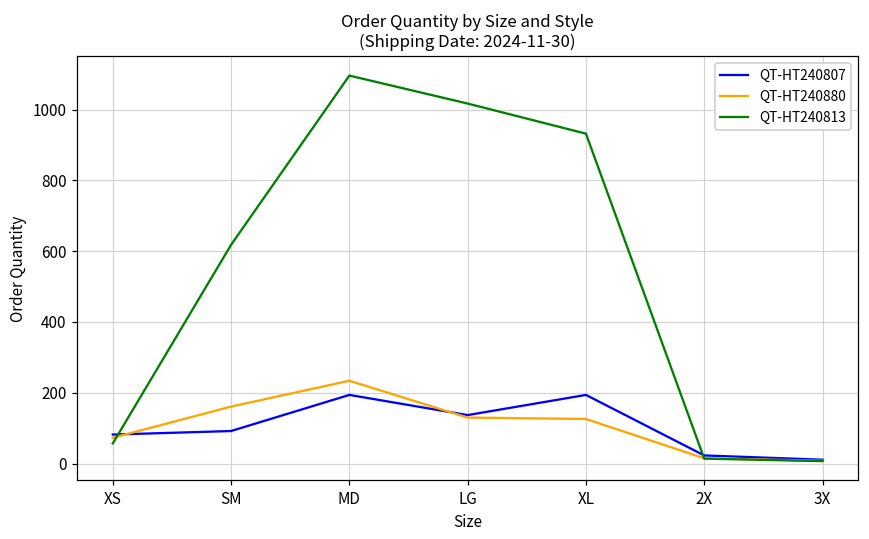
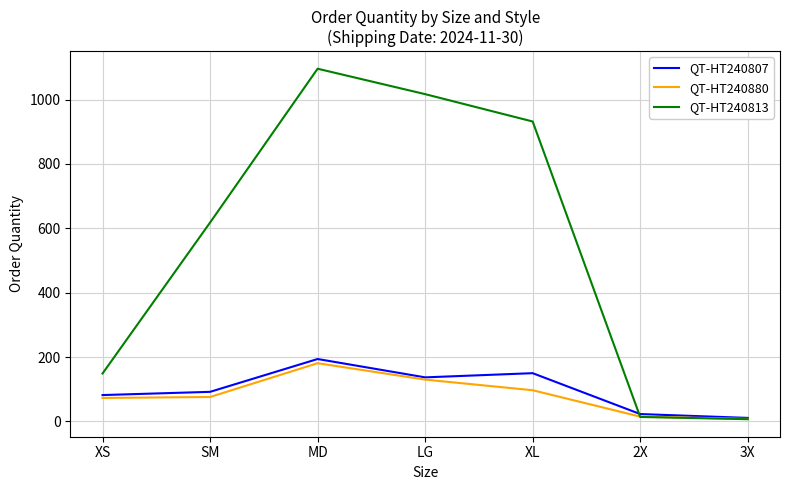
  {
    "QT-HT240807": {
      "XS": 80,
      "SM": 90,
      "MD": 190,
-     "XL": 190,
+     "XL": 150,
      "2X": 20
    },
    "QT-HT240880": {
      "XS": 70,
-     "SM": 160,
-     "MD": 230,
-     "XL": 130
+     "SM": 80,
+     "MD": 180,
+     "XL": 100
    },
    "QT-HT240813": {
-     "XS": 60,
+     "XS": 150,
      "SM": 620,
      "MD": 1100,
      "LG": 1020,
      "XL": 930
    }
  }
